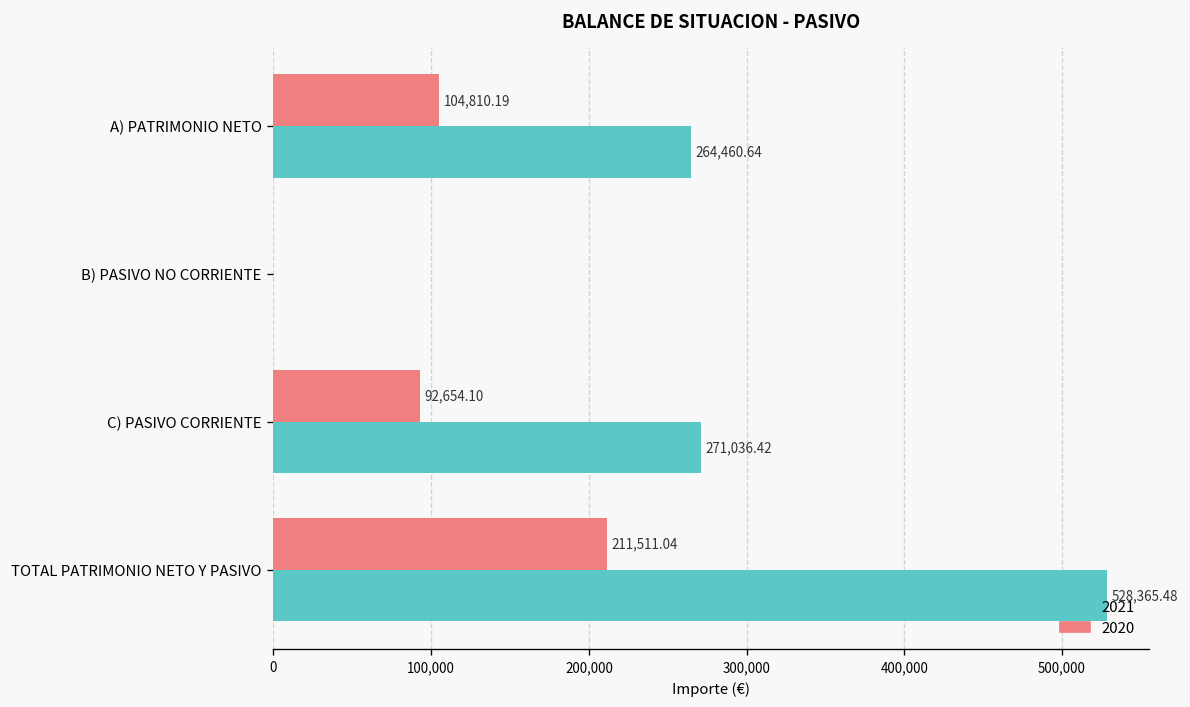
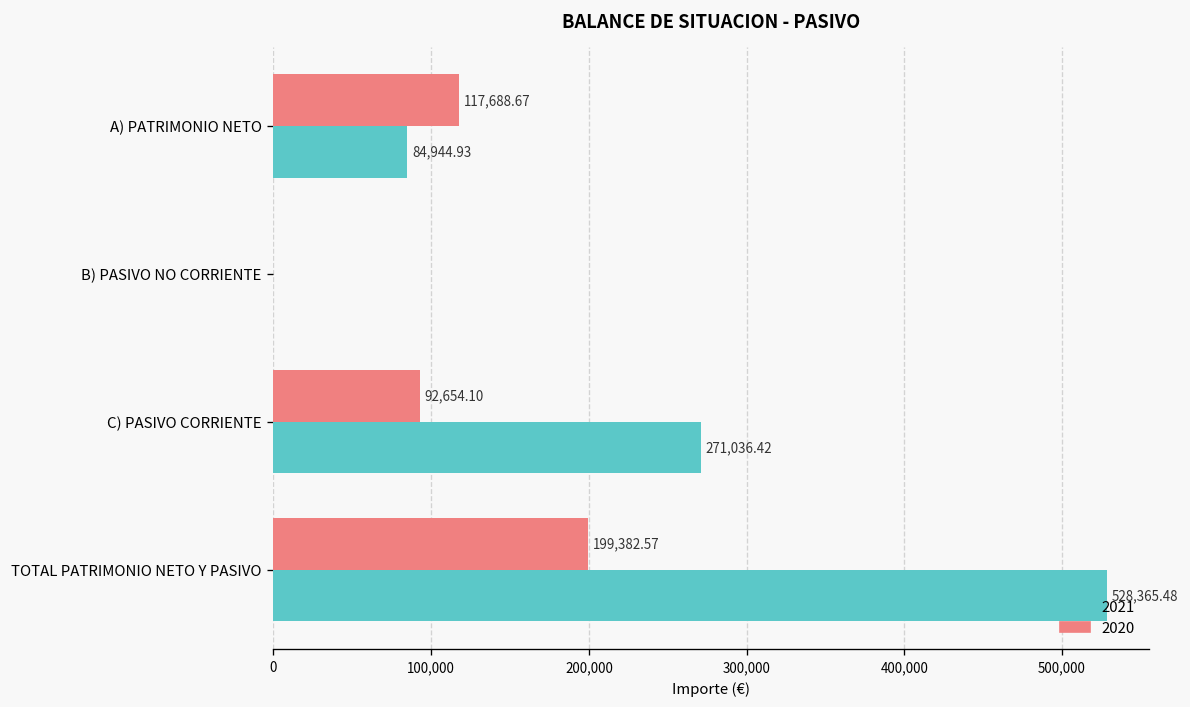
  {
    "2021": {
-     "A) PATRIMONIO NETO": "264,460.64",
+     "A) PATRIMONIO NETO": "84,944.93",
      "C) PASIVO CORRIENTE": "271,036.42",
      "TOTAL PATRIMONIO NETO Y PASIVO": "528,365.48"
    },
    "2020": {
-     "A) PATRIMONIO NETO": "104,810.19",
+     "A) PATRIMONIO NETO": "117,688.67",
      "C) PASIVO CORRIENTE": "92,654.10",
-     "TOTAL PATRIMONIO NETO Y PASIVO": "211,511.04"
+     "TOTAL PATRIMONIO NETO Y PASIVO": "199,382.57"
    }
  }
